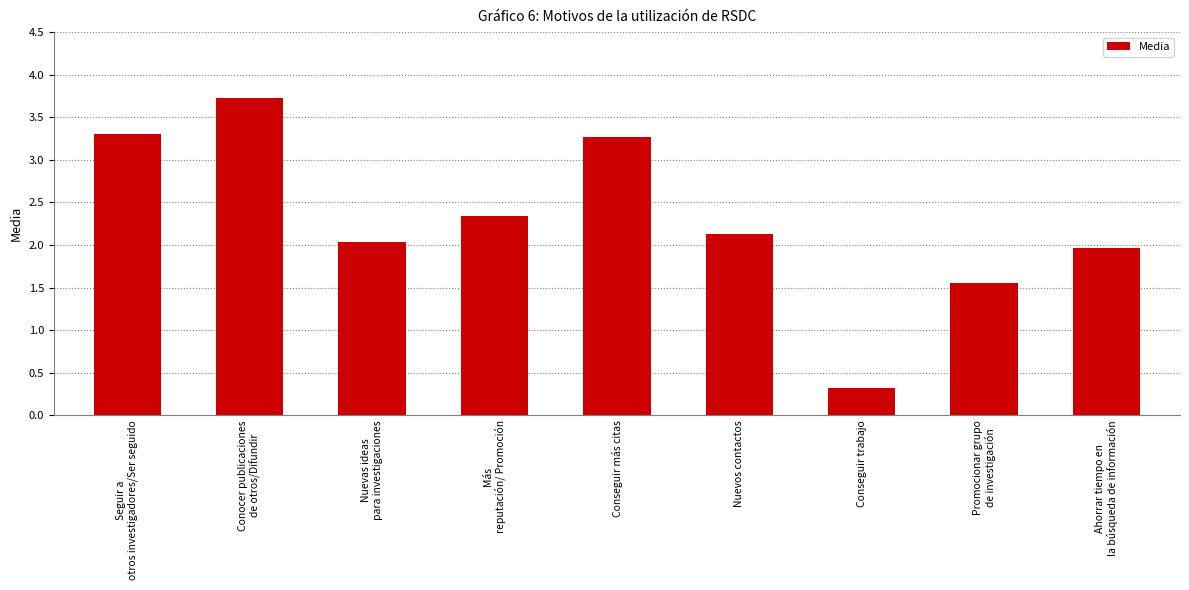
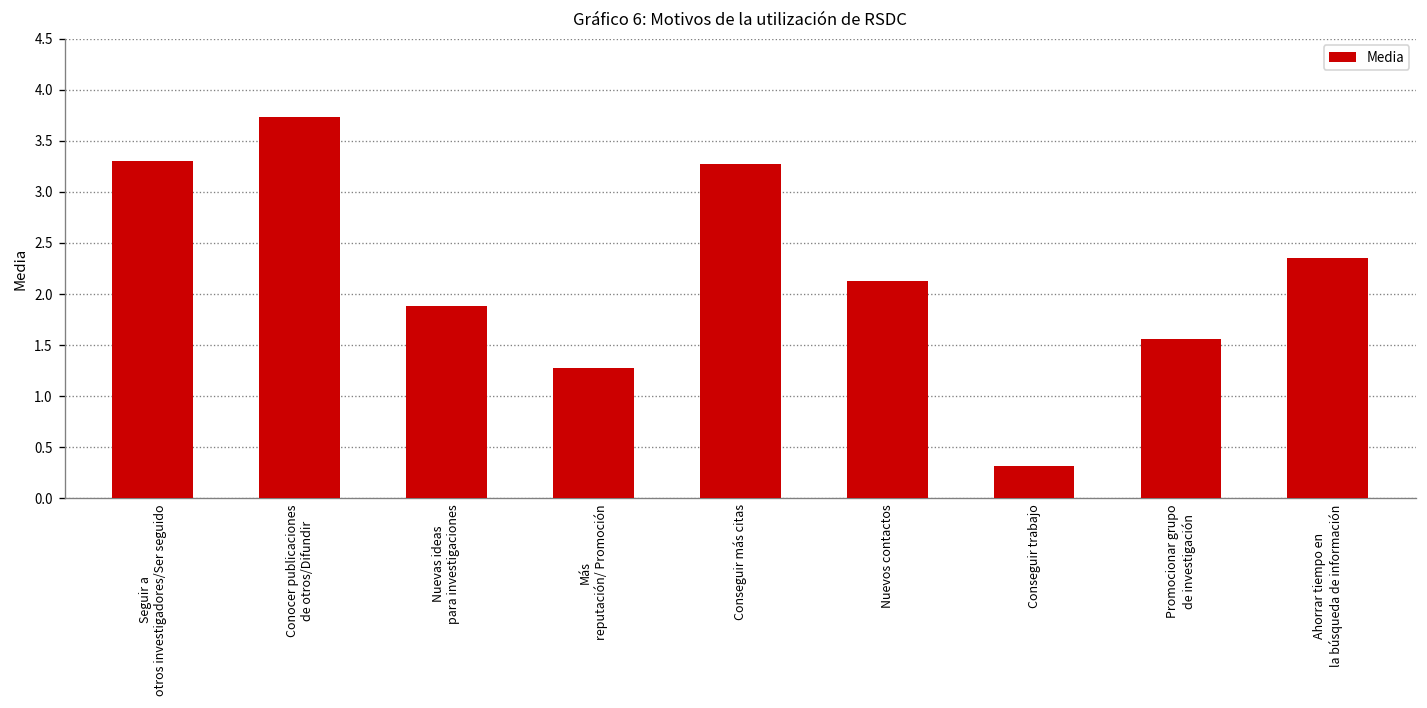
  {
    "Seguir a otros investigadores/Ser seguido": 3.3,
    "Conocer publicaciones de otros/Difundir": 3.7,
-   "Nuevas ideas para investigaciones": 2.0,
-   "Más reputación/ Promoción": 2.3,
+   "Nuevas ideas para investigaciones": 1.9,
+   "Más reputación/ Promoción": 1.3,
    "Conseguir más citas": 3.3,
    "Nuevos contactos": 2.1,
    "Conseguir trabajo": 0.3,
    "Promocionar grupo de investigación": 1.6,
-   "Ahorrar tiempo en la búsqueda de información": 2.0
+   "Ahorrar tiempo en la búsqueda de información": 2.4
  }
